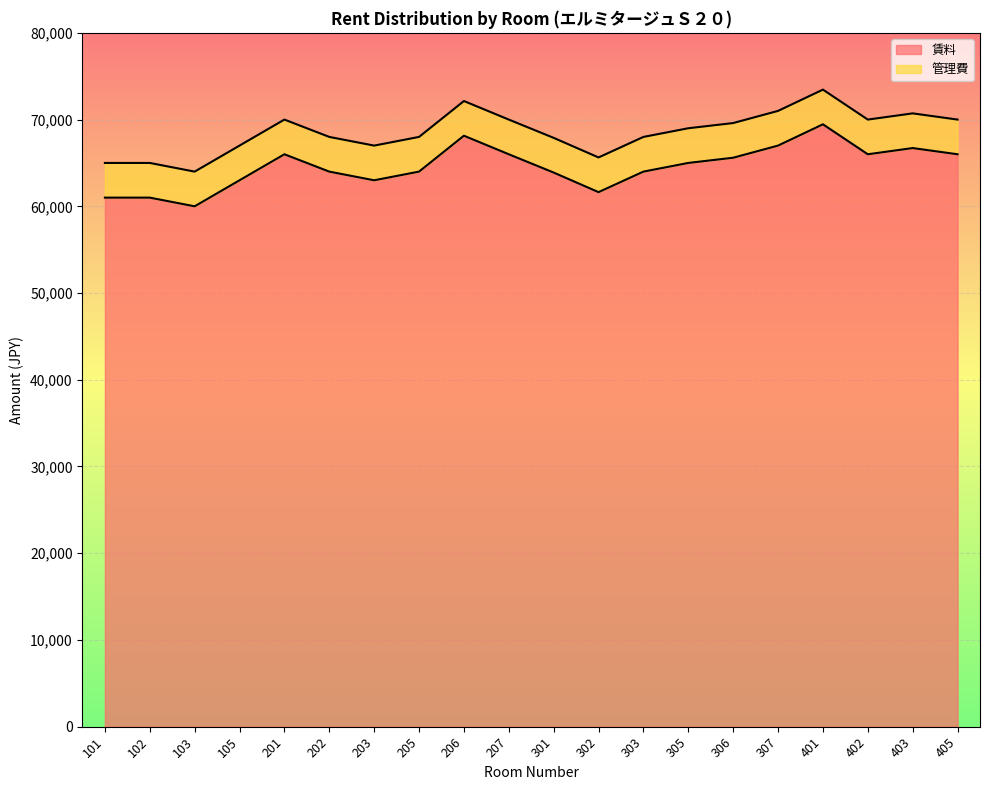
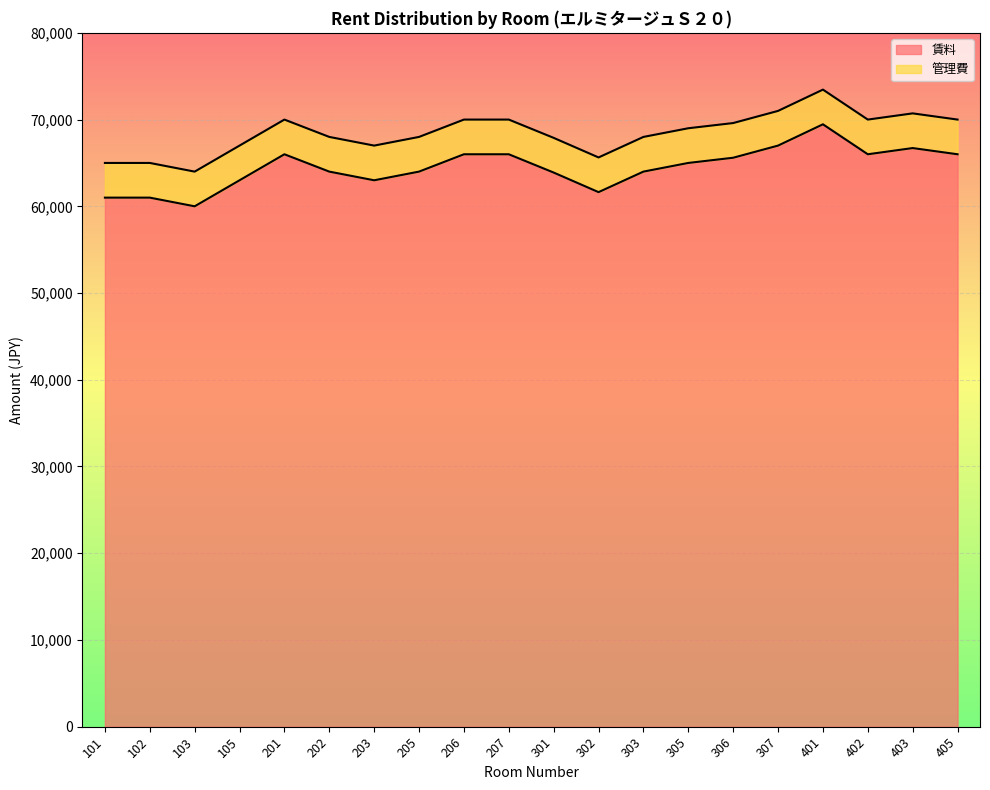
  {
    "賃料": {
      "101": "61,000",
      "102": "61,000",
      "103": "60,000",
      "105": "63,000",
      "201": "66,000",
      "202": "64,000",
      "203": "63,000",
      "205": "64,000",
-     "206": "68,000",
+     "206": "66,000",
      "207": "66,000",
      "301": "64,000",
      "302": "62,000",
      "303": "64,000",
      "305": "65,000",
      "306": "66,000",
      "307": "67,000",
      "401": "69,000",
      "402": "66,000",
      "403": "67,000",
      "405": "66,000"
    },
    "管理費": {
      "101": "4,000",
      "102": "4,000",
      "103": "4,000",
      "105": "4,000",
      "201": "4,000",
      "202": "4,000",
      "203": "4,000",
      "205": "4,000",
      "206": "4,000",
      "207": "4,000",
      "301": "4,000",
      "302": "4,000",
      "303": "4,000",
      "305": "4,000",
      "306": "4,000",
      "307": "4,000",
      "401": "4,000",
      "402": "4,000",
      "403": "4,000",
      "405": "4,000"
    }
  }
